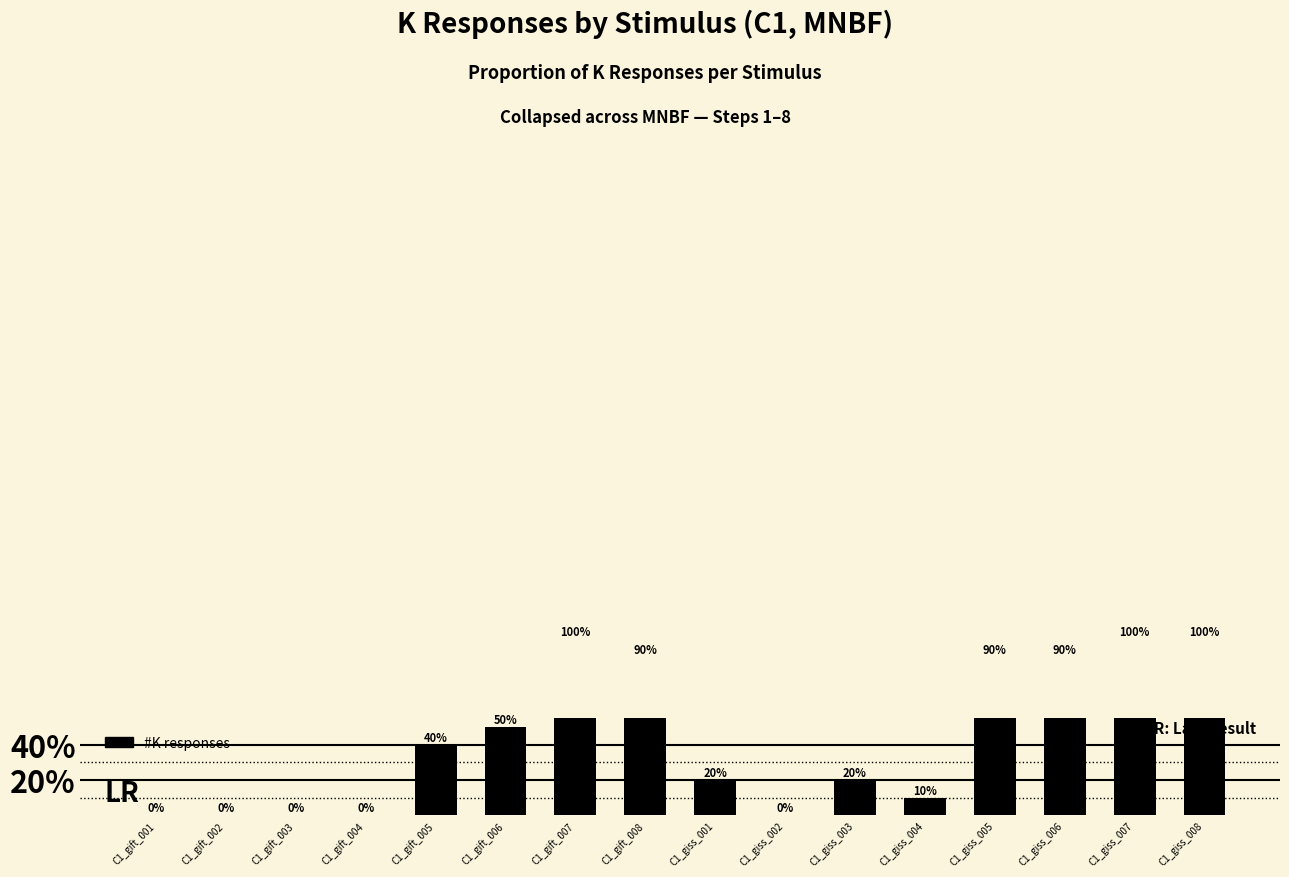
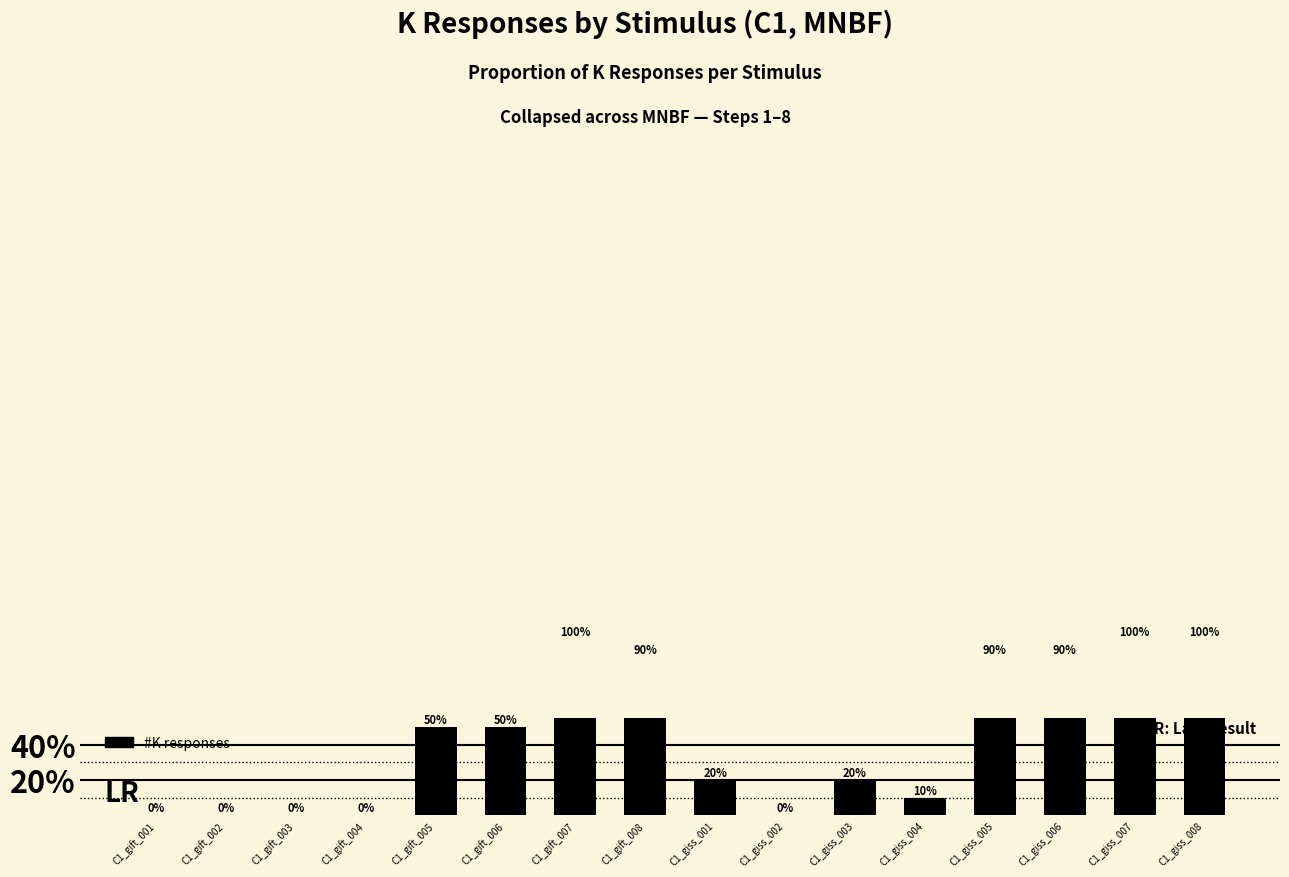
  {
    "C1_gift_001": "0%",
    "C1_gift_002": "0%",
    "C1_gift_003": "0%",
    "C1_gift_004": "0%",
-   "C1_gift_005": "40%",
+   "C1_gift_005": "50%",
    "C1_gift_006": "50%",
    "C1_giss_001": "20%",
    "C1_giss_002": "0%",
    "C1_giss_003": "20%",
    "C1_giss_004": "10%"
  }
